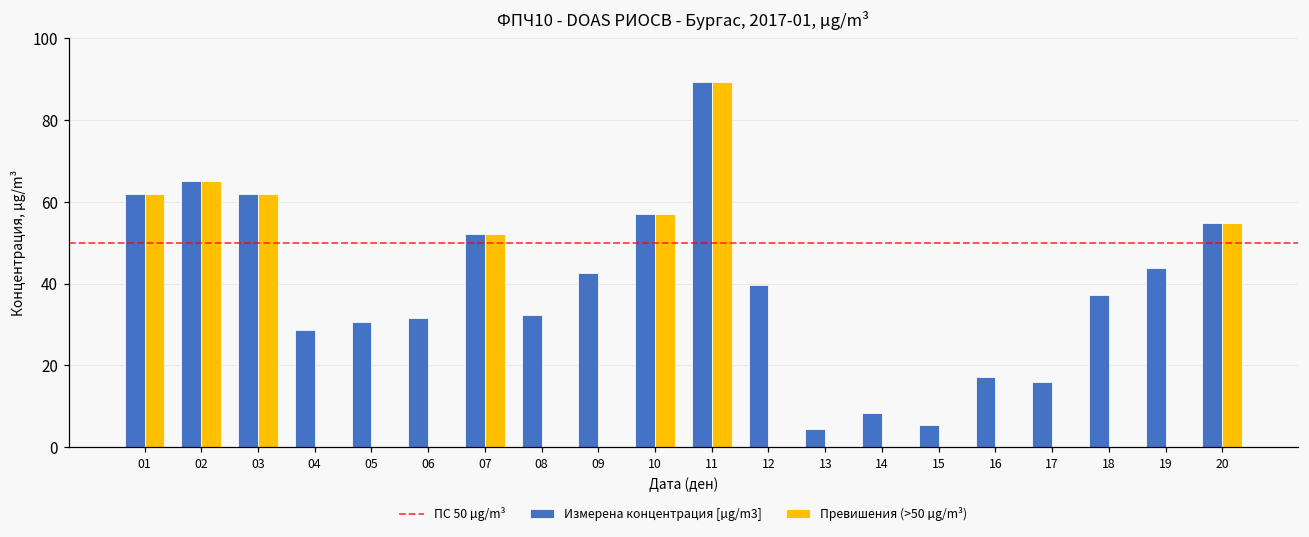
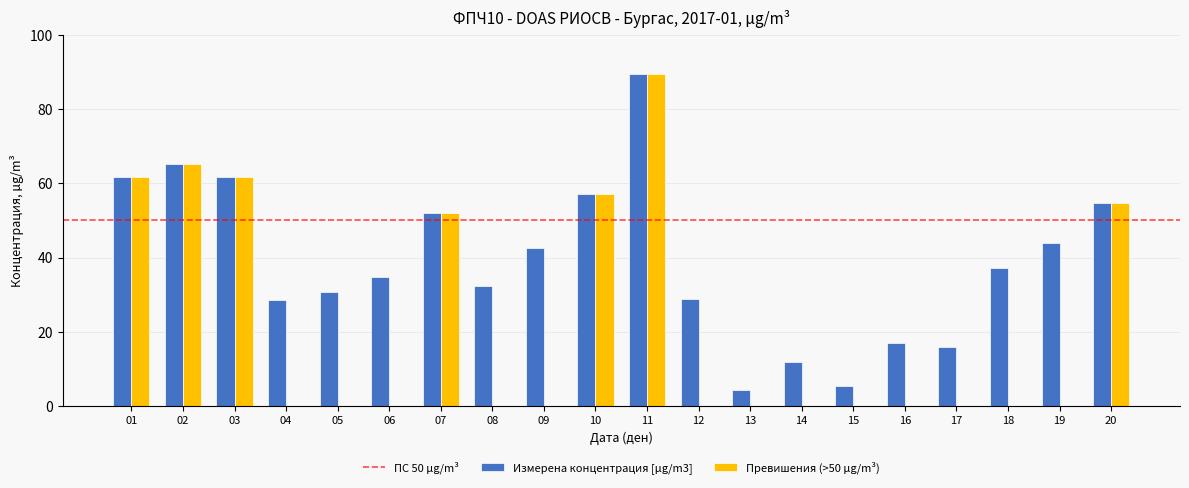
  {
    "Измерена концентрация [µg/m3]": {
      "01": 62,
      "02": 65,
      "03": 62,
      "04": 29,
      "05": 31,
-     "06": 32,
+     "06": 35,
      "07": 52,
      "08": 32,
      "09": 43,
      "10": 57,
      "11": 89,
-     "12": 40,
+     "12": 29,
      "13": 4,
-     "14": 8,
+     "14": 12,
      "15": 5,
      "16": 17,
      "17": 16,
      "18": 37,
      "19": 44,
      "20": 55
    },
    "Превишения (>50 µg/m³)": {
      "01": 62,
      "02": 65,
      "03": 62,
      "04": 0,
      "05": 0,
      "06": 0,
      "07": 52,
      "08": 0,
      "09": 0,
      "10": 57,
      "11": 89,
      "12": 0,
      "13": 0,
      "14": 0,
      "15": 0,
      "16": 0,
      "17": 0,
      "18": 0,
      "19": 0,
      "20": 55
    }
  }
